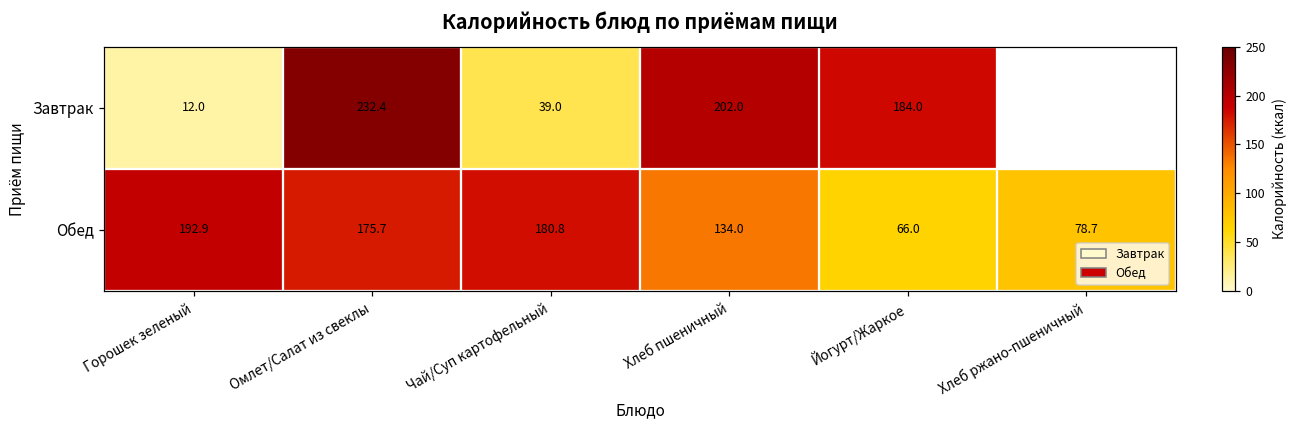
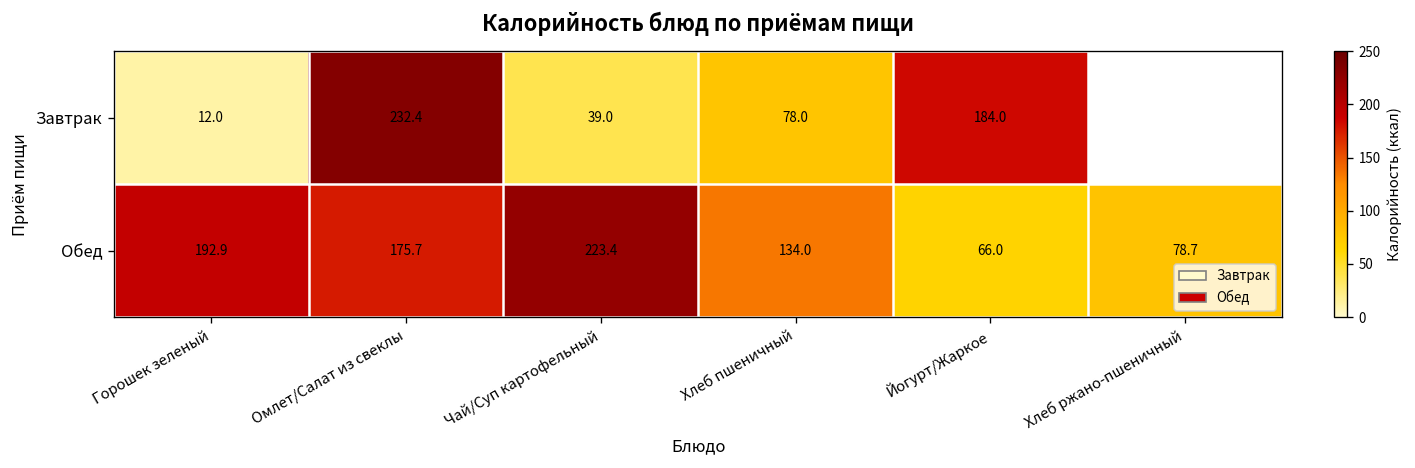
  {
    "Завтрак": {
      "Горошек зеленый": 12.0,
      "Омлет/Салат из свеклы": 232.4,
      "Чай/Суп картофельный": 39.0,
-     "Хлеб пшеничный": 202.0,
+     "Хлеб пшеничный": 78.0,
      "Йогурт/Жаркое": 184.0
    },
    "Обед": {
      "Горошек зеленый": 192.9,
      "Омлет/Салат из свеклы": 175.7,
-     "Чай/Суп картофельный": 180.8,
+     "Чай/Суп картофельный": 223.4,
      "Хлеб пшеничный": 134.0,
      "Йогурт/Жаркое": 66.0,
      "Хлеб ржано-пшеничный": 78.7
    }
  }
